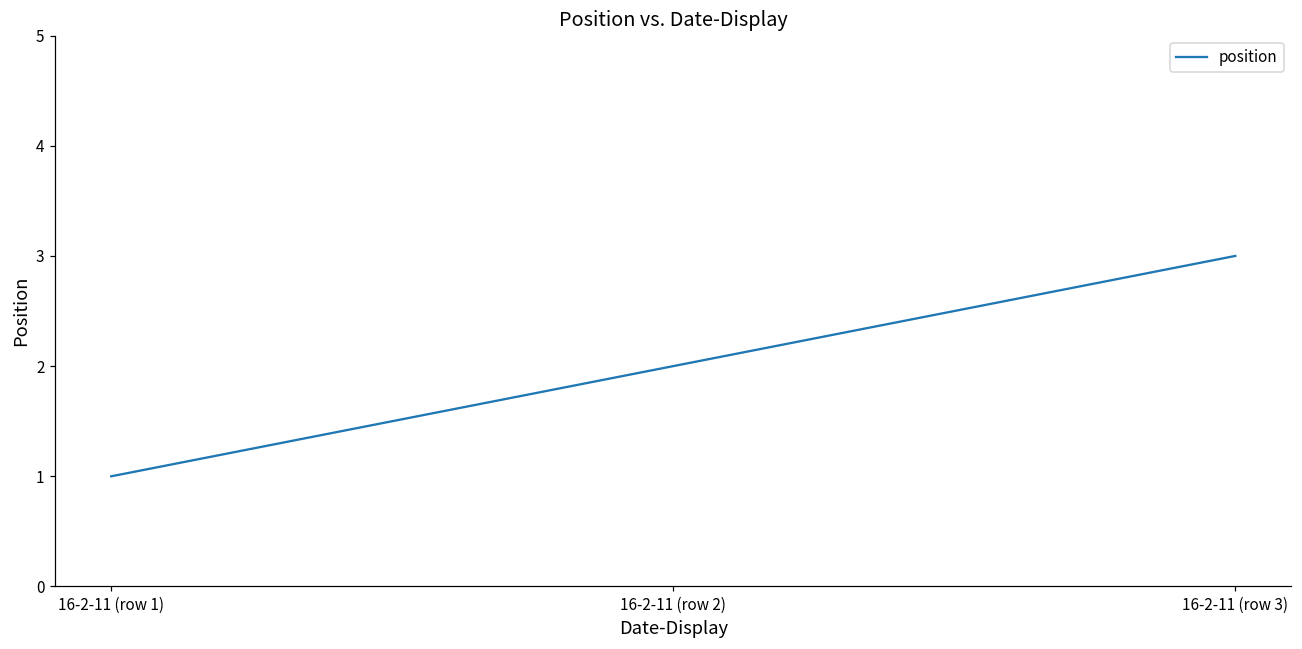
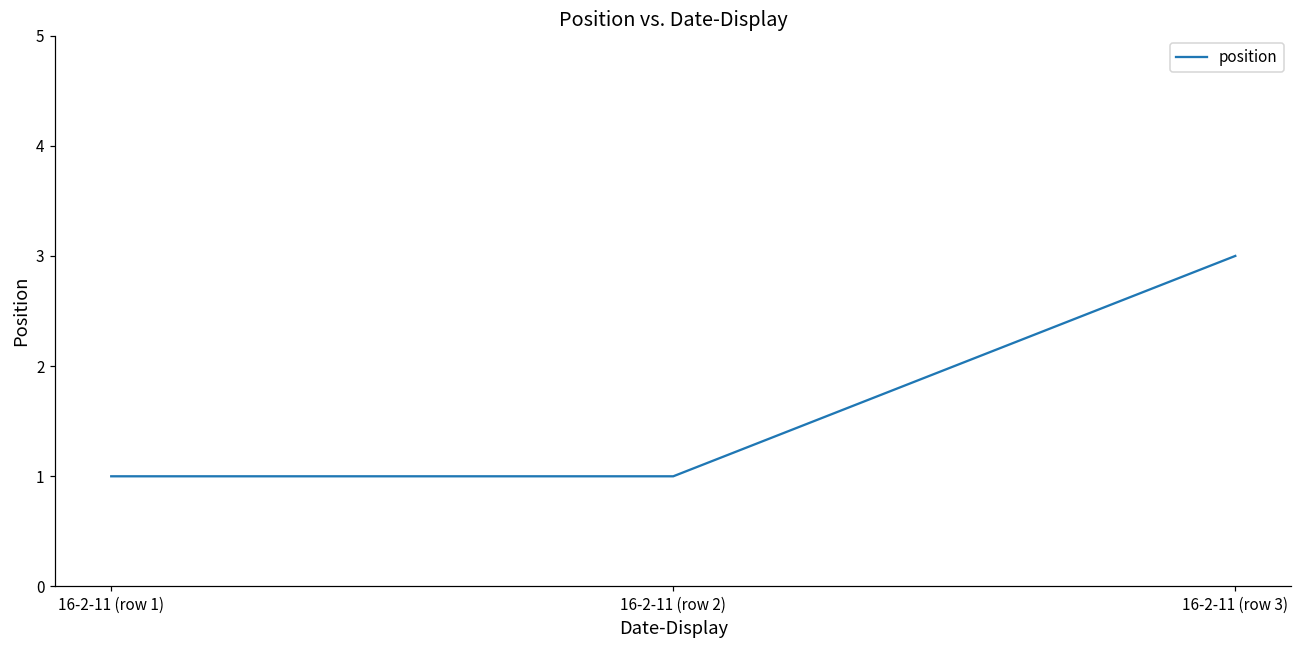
  {
    "16-2-11 (row 1)": 1,
-   "16-2-11 (row 2)": 2,
+   "16-2-11 (row 2)": 1,
    "16-2-11 (row 3)": 3
  }
